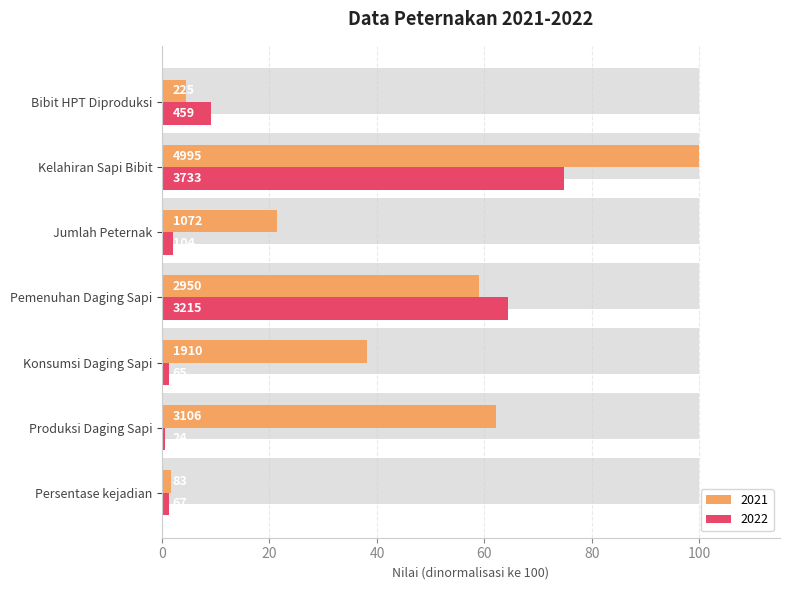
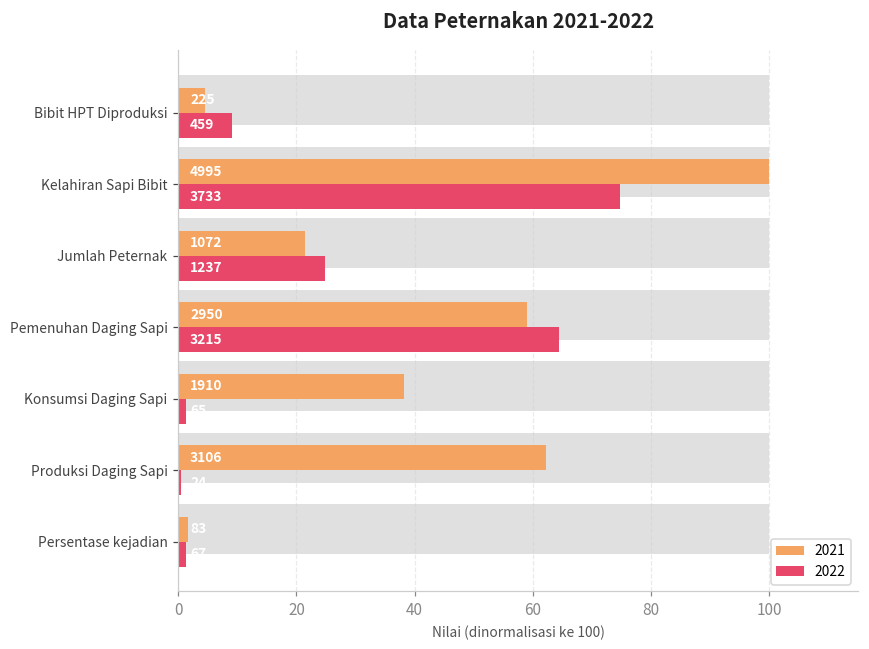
  {
    "2021": {
      "Persentase kejadian": 2
    },
    "2022": {
-     "Jumlah Peternak": 2,
+     "Jumlah Peternak": 25,
      "Konsumsi Daging Sapi": 1,
      "Produksi Daging Sapi": 0,
      "Persentase kejadian": 1
    }
  }
